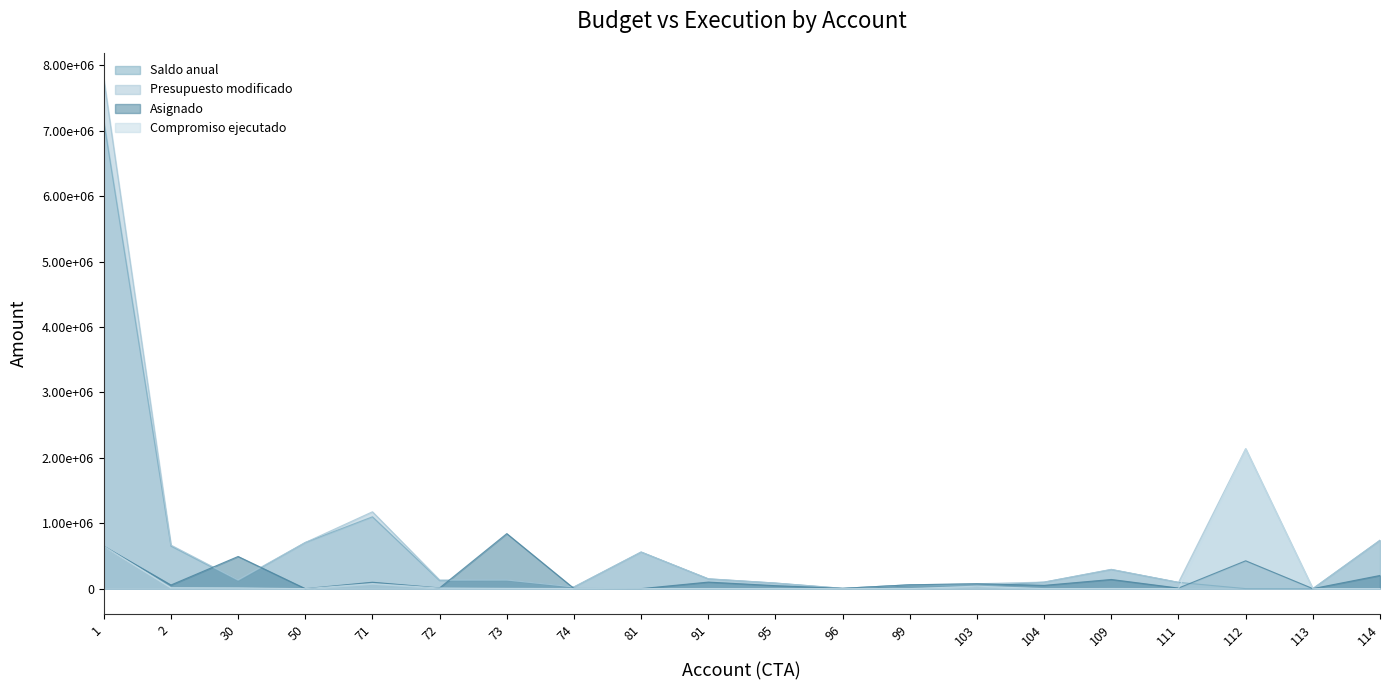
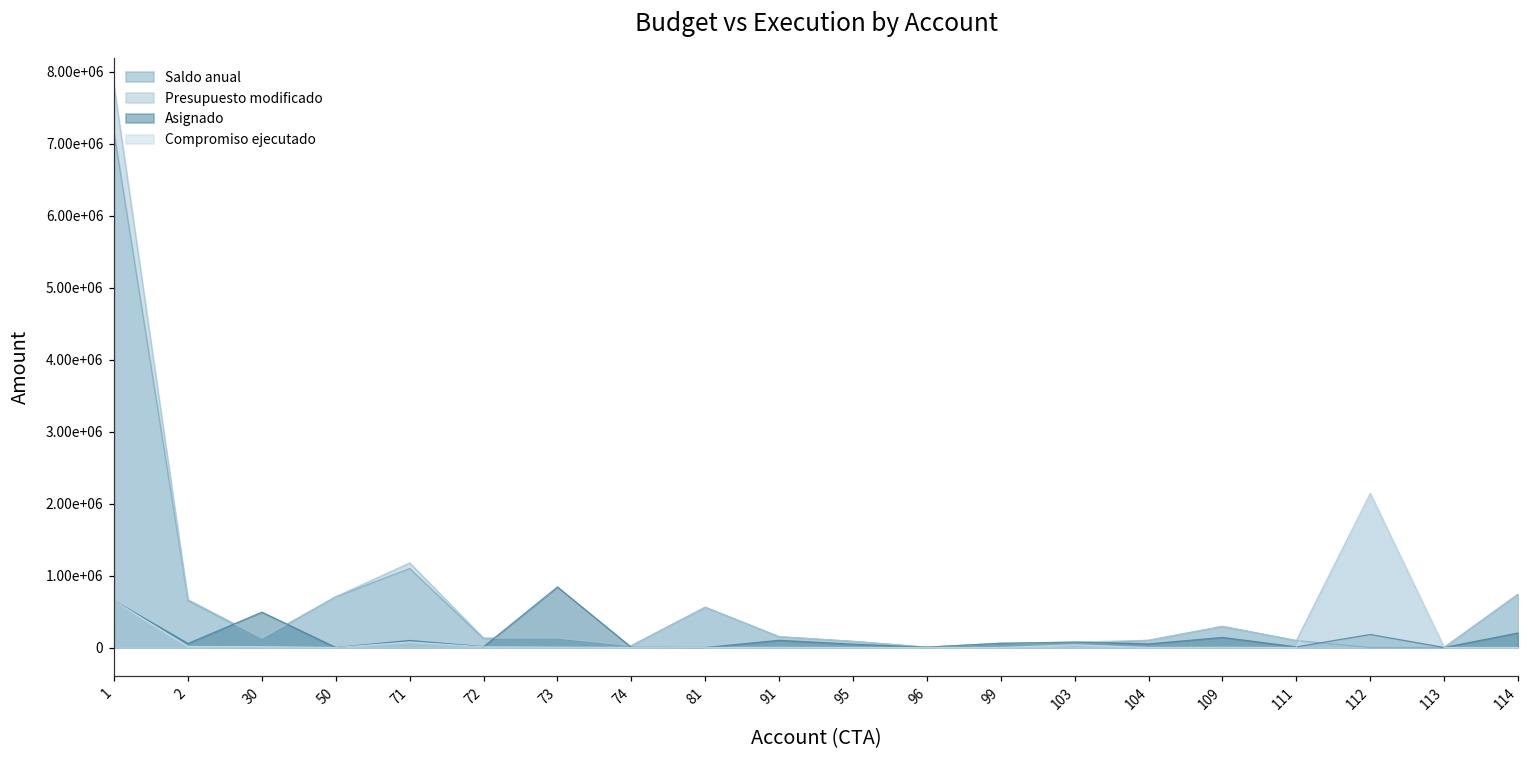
  {
    "Asignado": {
      "2": 100000,
      "30": 500000,
      "73": 800000,
      "91": 100000,
      "95": 0,
      "104": 100000,
      "109": 100000,
-     "112": 400000,
+     "112": 200000,
      "114": 200000
    }
  }
